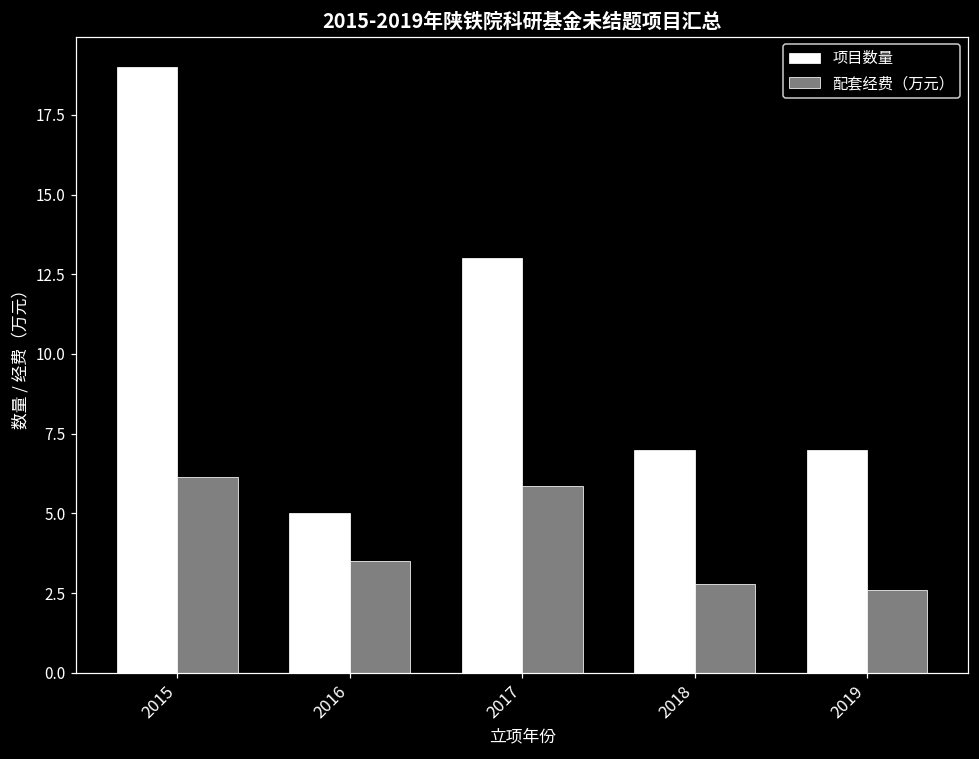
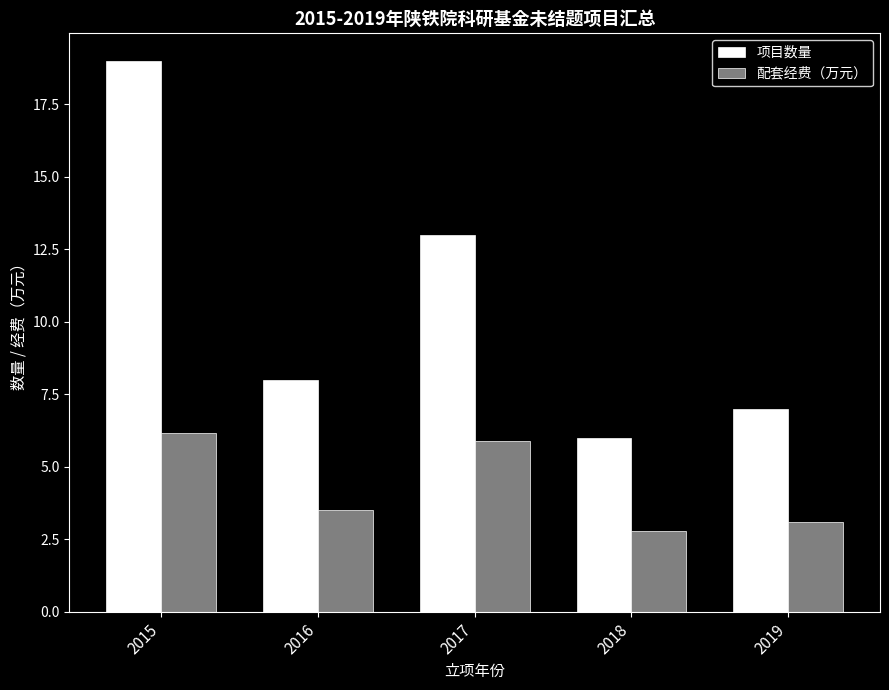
  {
    "项目数量": {
      "2015": 19,
-     "2016": 5,
+     "2016": 8,
      "2017": 13,
-     "2018": 7,
+     "2018": 6,
      "2019": 7
    },
    "配套经费（万元）": {
      "2015": 6.2,
      "2016": 3.5,
      "2017": 5.9,
      "2018": 2.8,
-     "2019": 2.6
+     "2019": 3.1
    }
  }
